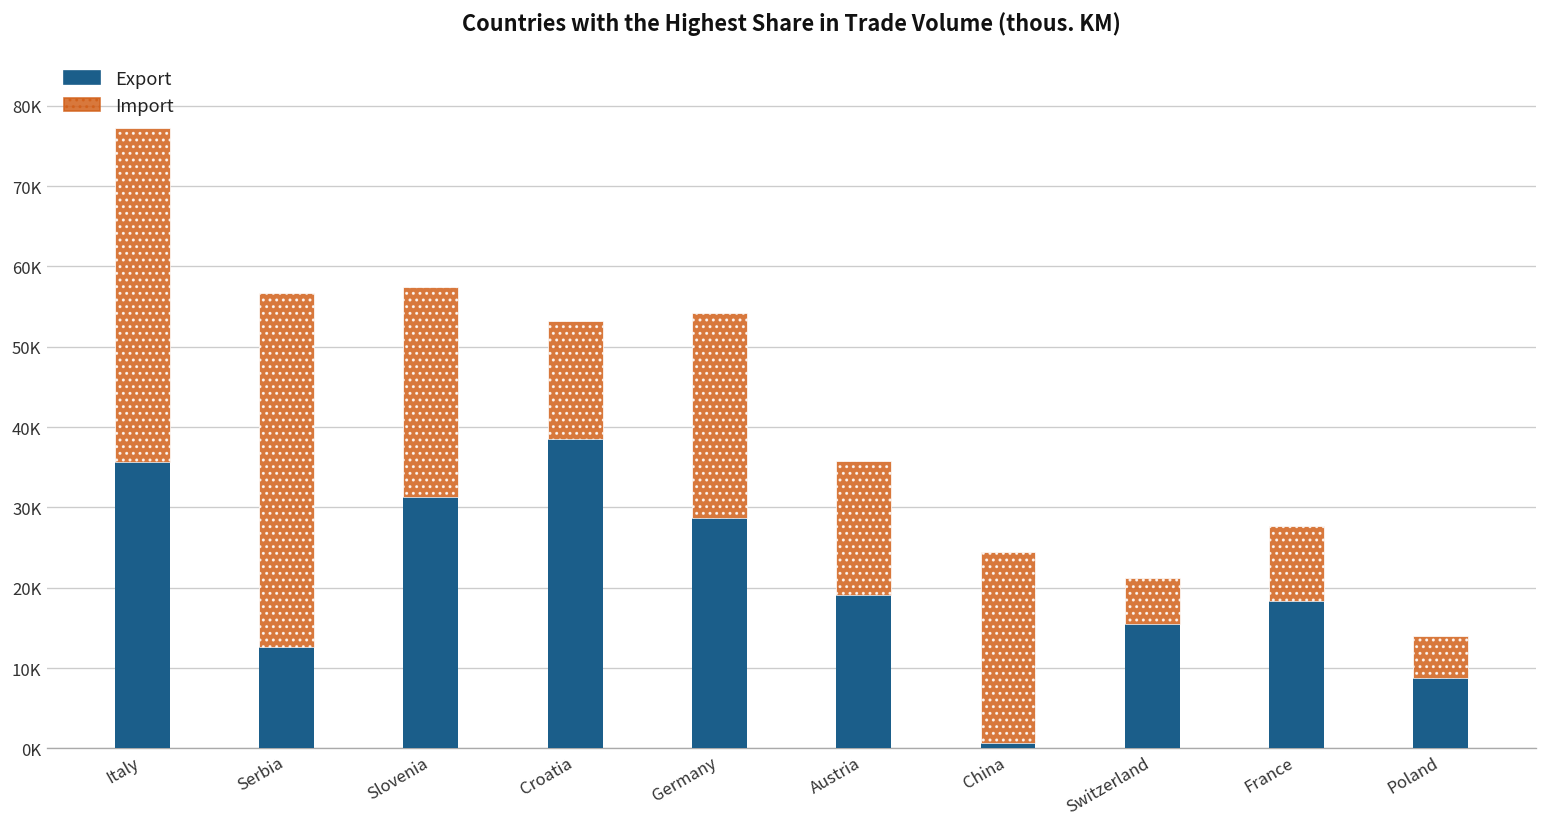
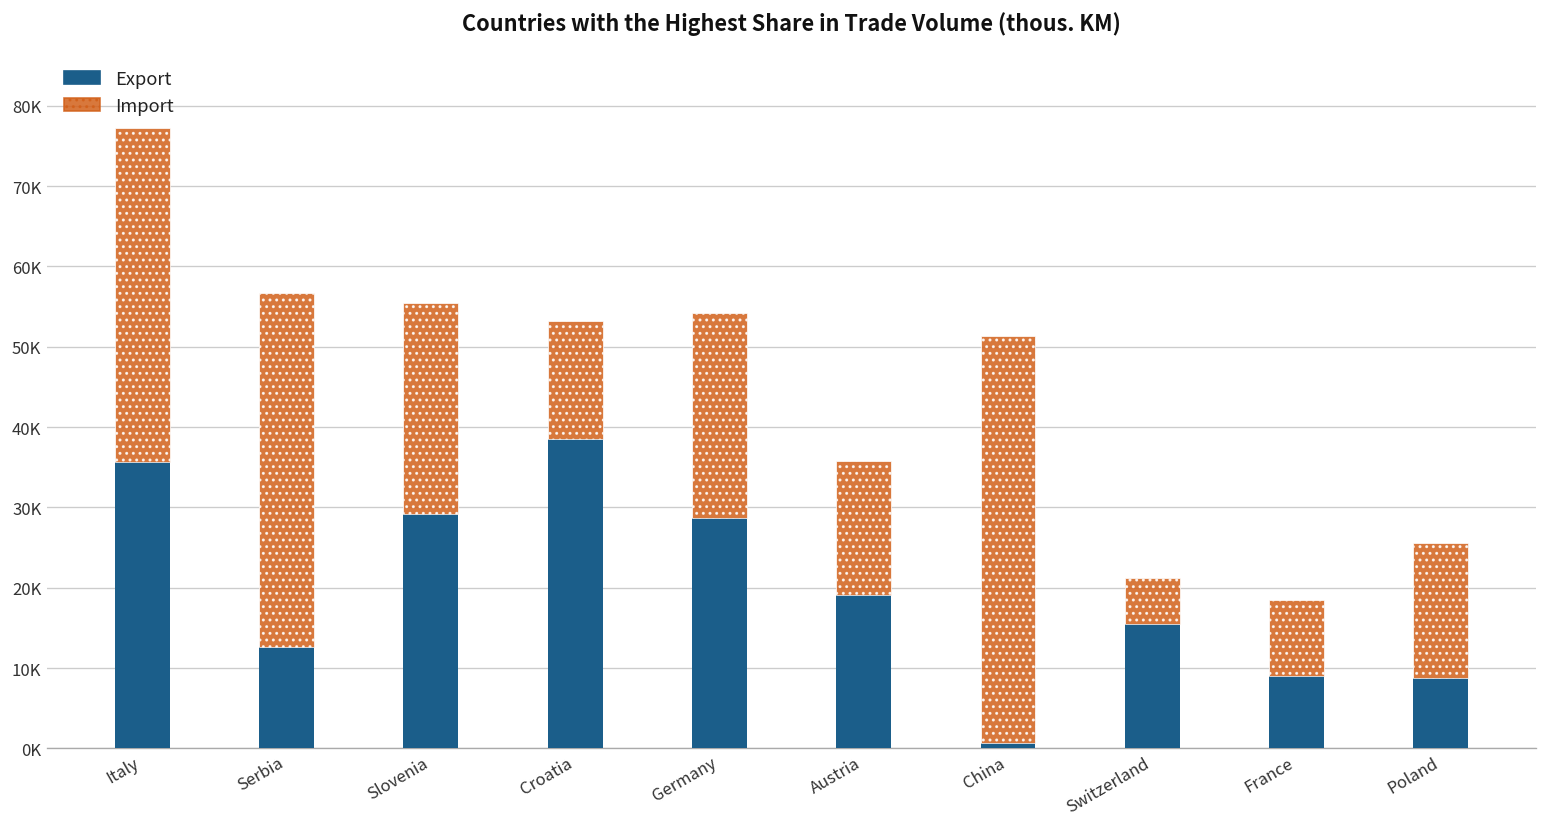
  {
    "Export": {
      "Italy": 36000,
      "Serbia": 13000,
-     "Slovenia": 31000,
+     "Slovenia": 29000,
      "Croatia": 39000,
      "Germany": 29000,
      "Austria": 19000,
      "China": 1000,
      "Switzerland": 15000,
-     "France": 18000,
+     "France": 9000,
      "Poland": 9000
    },
    "Import": {
      "Italy": 42000,
      "Serbia": 44000,
      "Slovenia": 26000,
      "Croatia": 15000,
      "Germany": 26000,
      "Austria": 17000,
-     "China": 24000,
+     "China": 51000,
      "Switzerland": 6000,
      "France": 9000,
-     "Poland": 5000
+     "Poland": 17000
    }
  }
